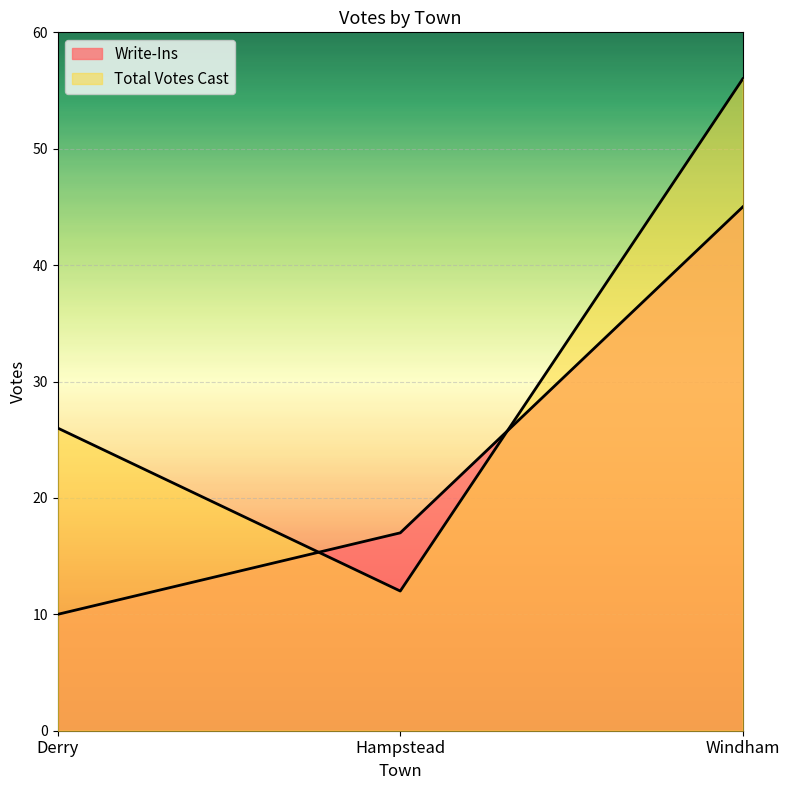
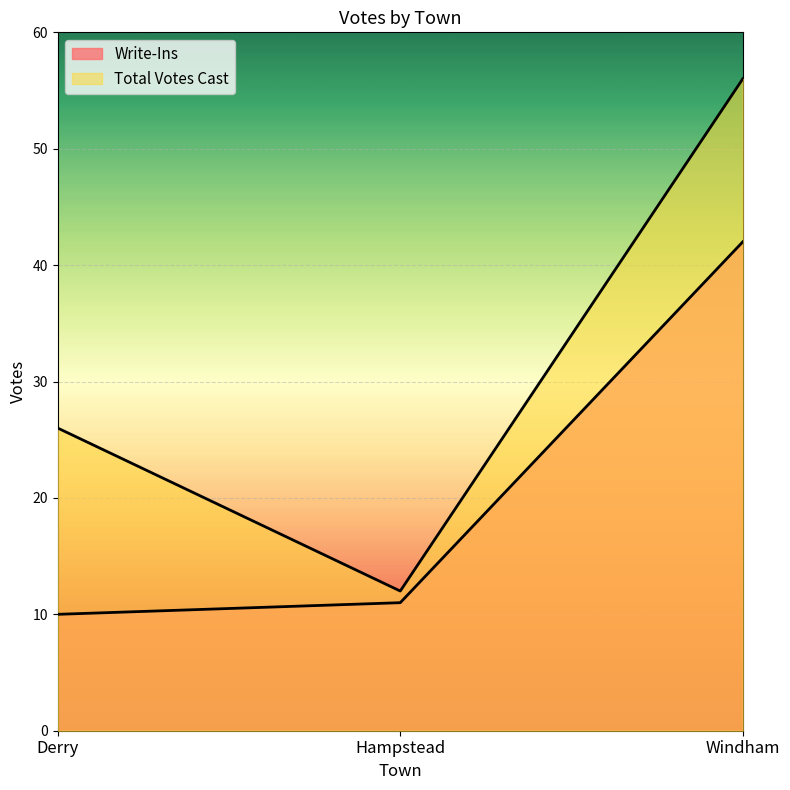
  {
    "Write-Ins": {
      "Derry": 10,
-     "Hampstead": 17,
-     "Windham": 45
+     "Hampstead": 11,
+     "Windham": 42
    },
    "Total Votes Cast": {
      "Derry": 26,
      "Hampstead": 12,
      "Windham": 56
    }
  }
